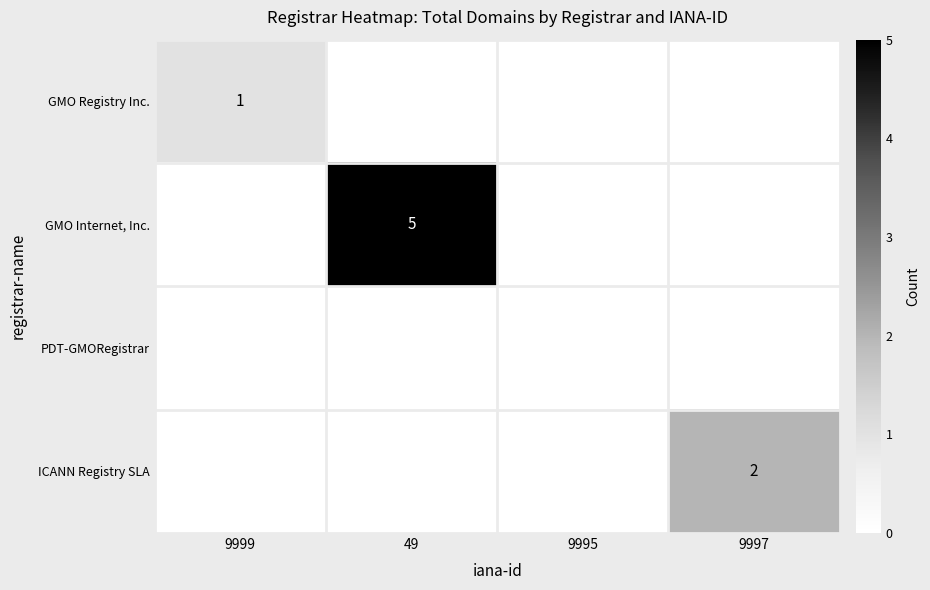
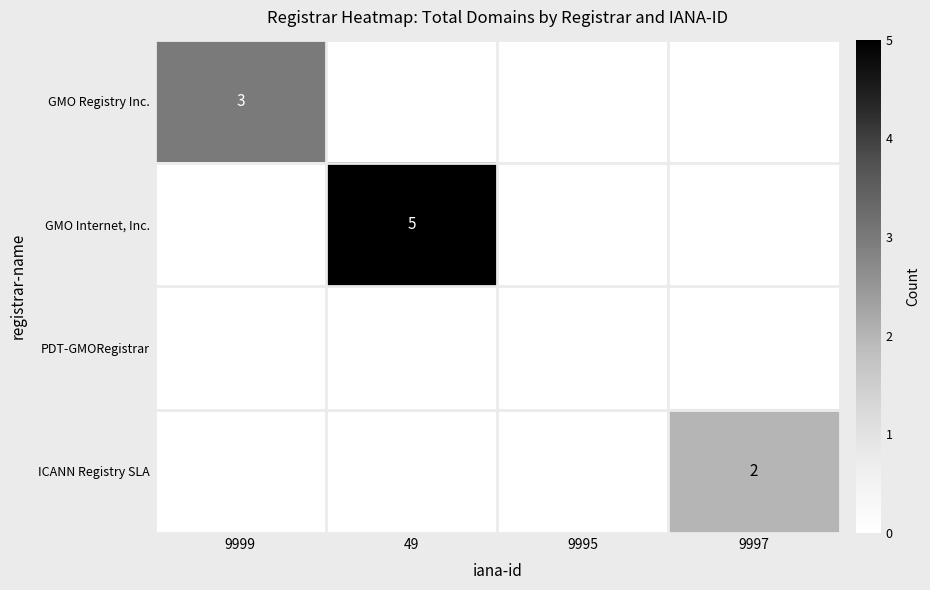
  {
    "GMO Registry Inc.": {
-     "9999": 1
+     "9999": 3
    },
    "GMO Internet, Inc.": {
      "49": 5
    },
    "ICANN Registry SLA": {
      "9997": 2
    }
  }
